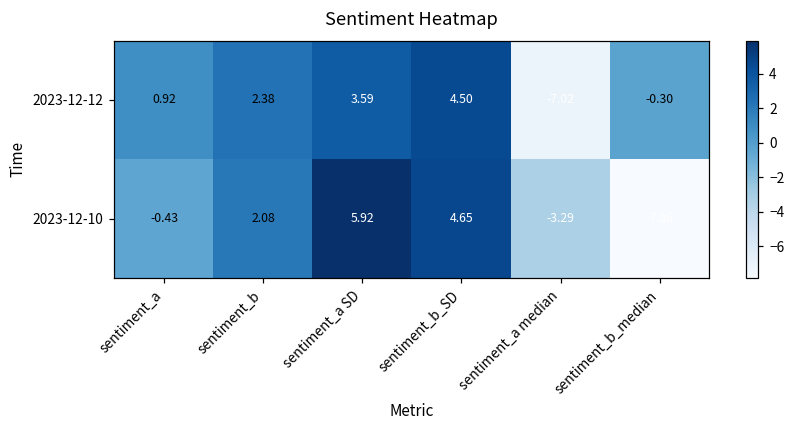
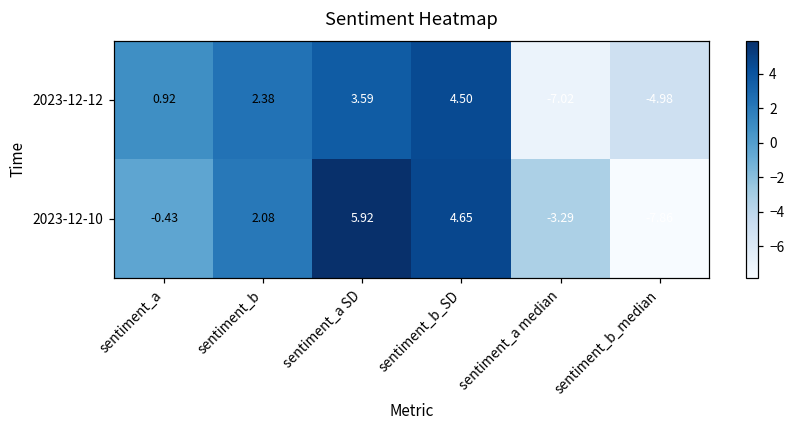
  {
    "2023-12-12": {
      "sentiment_a": 0.92,
      "sentiment_b": 2.38,
      "sentiment_a SD": 3.59,
      "sentiment_b_SD": 4.50,
-     "sentiment_b_median": -0.30
+     "sentiment_b_median": -4.98
    },
    "2023-12-10": {
      "sentiment_a": -0.43,
      "sentiment_b": 2.08,
      "sentiment_a SD": 5.92,
      "sentiment_b_SD": 4.65,
      "sentiment_a median": -3.29
    }
  }
